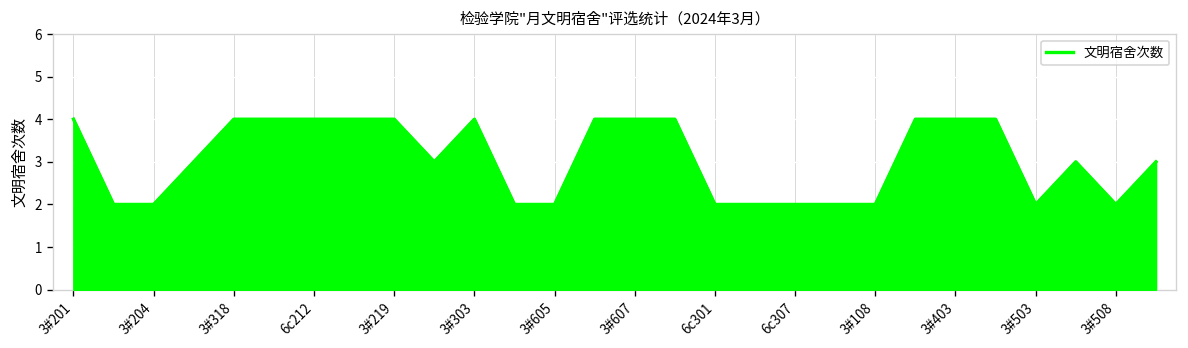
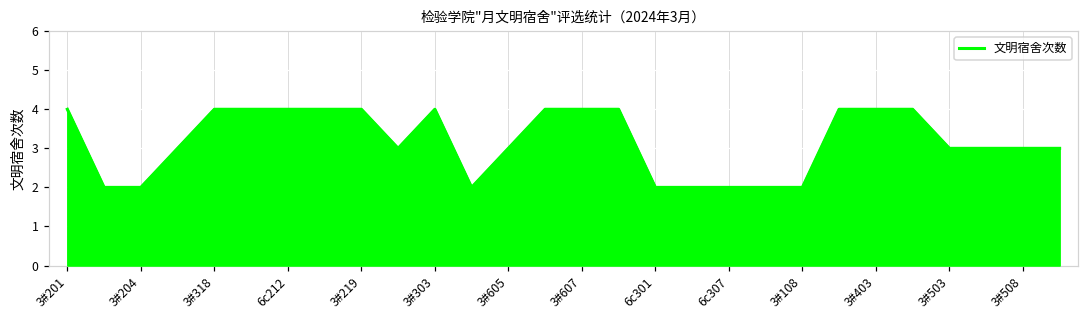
  {
    "3#201": 4,
    "3#204": 2,
    "3#318": 4,
    "6c212": 4,
    "3#219": 4,
    "3#303": 4,
-   "3#605": 2,
+   "3#605": 3,
    "3#607": 4,
    "6c301": 2,
    "6c307": 2,
    "3#108": 2,
    "3#403": 4,
-   "3#503": 2,
-   "3#508": 2
+   "3#503": 3,
+   "3#508": 3
  }
